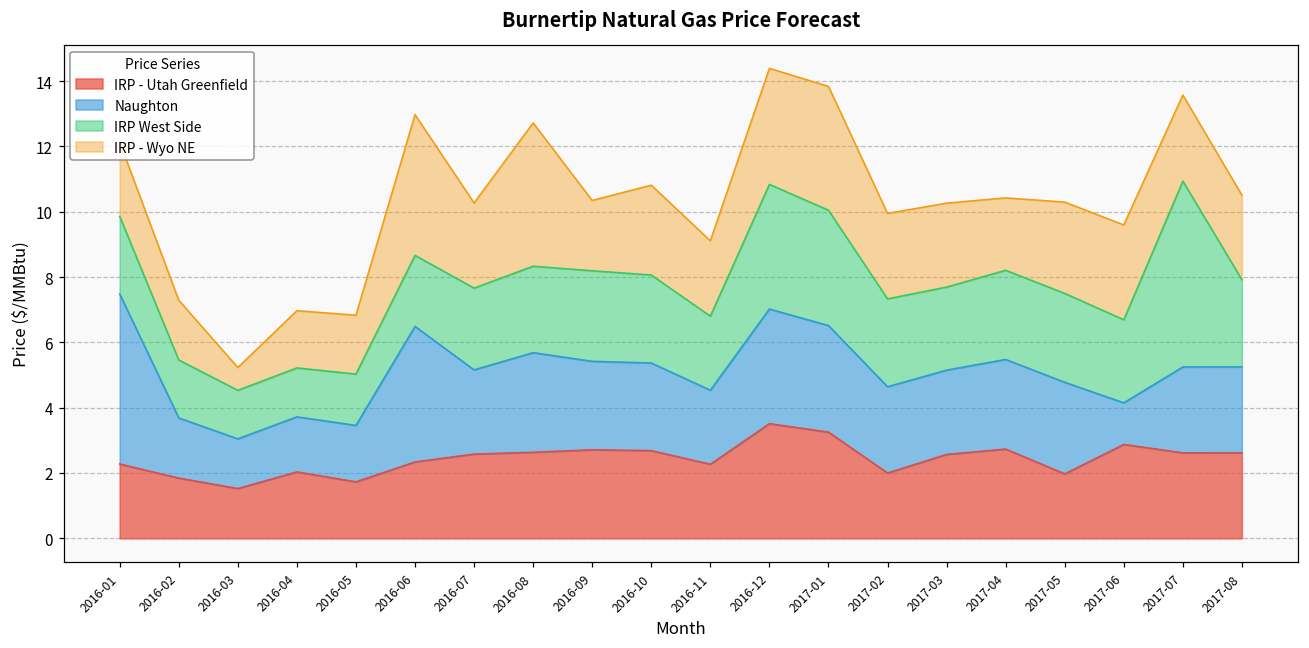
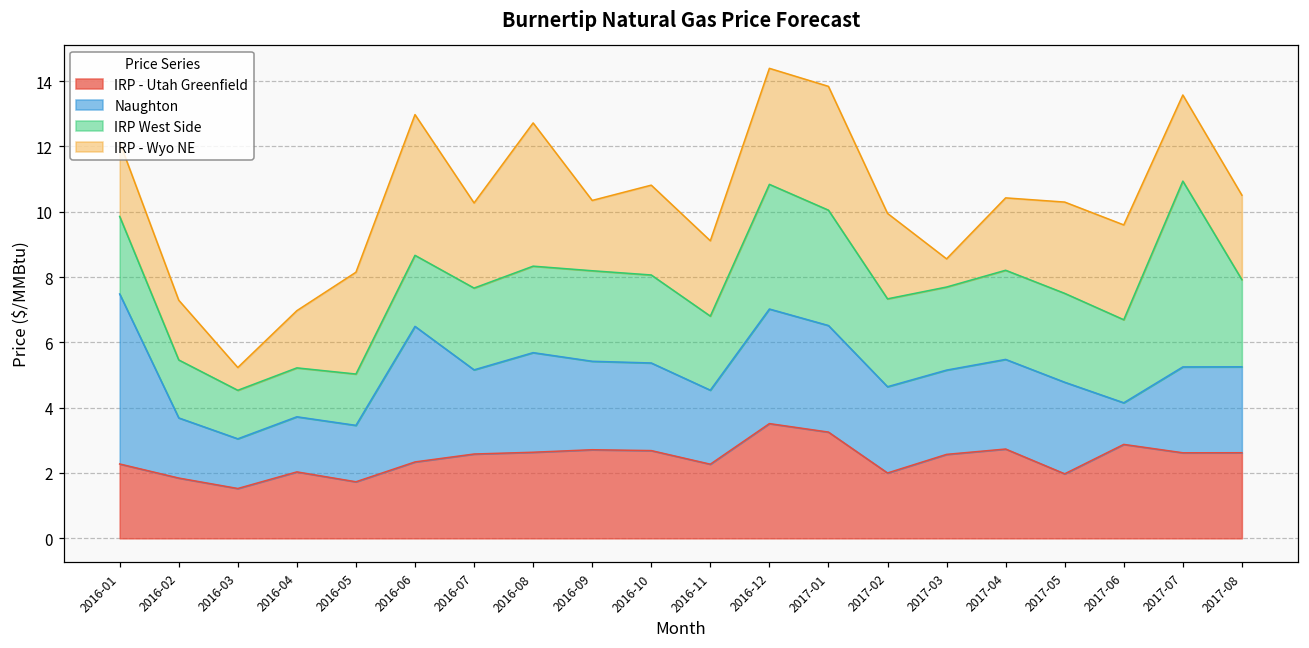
  {
    "IRP - Utah Greenfield": {
      "2016-01": 2.3,
      "2016-02": 1.8,
      "2016-03": 1.5,
      "2016-04": 2.0,
      "2016-05": 1.7,
      "2016-06": 2.3,
      "2016-07": 2.6,
      "2016-08": 2.6,
      "2016-09": 2.7,
      "2016-10": 2.7,
      "2016-11": 2.3,
      "2016-12": 3.5,
      "2017-01": 3.3,
      "2017-02": 2.0,
      "2017-03": 2.6,
      "2017-04": 2.7,
      "2017-05": 2.0,
      "2017-06": 2.9,
      "2017-07": 2.6,
      "2017-08": 2.6
    },
    "Naughton": {
      "2016-01": 5.2,
      "2016-02": 1.8,
      "2016-03": 1.5,
      "2016-04": 1.7,
      "2016-05": 1.7,
      "2016-06": 4.2,
      "2016-07": 2.6,
      "2016-08": 3.0,
      "2016-09": 2.7,
      "2016-10": 2.7,
      "2016-11": 2.3,
      "2016-12": 3.5,
      "2017-01": 3.3,
      "2017-02": 2.6,
      "2017-03": 2.6,
      "2017-04": 2.7,
      "2017-05": 2.8,
      "2017-06": 1.3,
      "2017-07": 2.6,
      "2017-08": 2.6
    },
    "IRP West Side": {
      "2016-01": 2.4,
      "2016-02": 1.8,
      "2016-03": 1.5,
      "2016-04": 1.5,
      "2016-05": 1.6,
      "2016-06": 2.2,
      "2016-07": 2.5,
      "2016-08": 2.6,
      "2016-09": 2.8,
      "2016-10": 2.7,
      "2016-11": 2.3,
      "2016-12": 3.8,
      "2017-01": 3.5,
      "2017-02": 2.7,
      "2017-03": 2.5,
      "2017-04": 2.7,
      "2017-05": 2.7,
      "2017-06": 2.5,
      "2017-07": 5.7,
      "2017-08": 2.7
    },
    "IRP - Wyo NE": {
      "2016-02": 1.8,
      "2016-03": 0.7,
      "2016-04": 1.8,
-     "2016-05": 1.8,
+     "2016-05": 3.1,
      "2016-06": 4.3,
      "2016-07": 2.6,
      "2016-08": 4.4,
      "2016-09": 2.2,
      "2016-10": 2.7,
      "2016-11": 2.3,
      "2016-12": 3.6,
      "2017-01": 3.8,
      "2017-02": 2.6,
-     "2017-03": 2.6,
+     "2017-03": 0.9,
      "2017-04": 2.2,
      "2017-05": 2.8,
      "2017-06": 2.9,
      "2017-07": 2.6,
      "2017-08": 2.6
    }
  }
